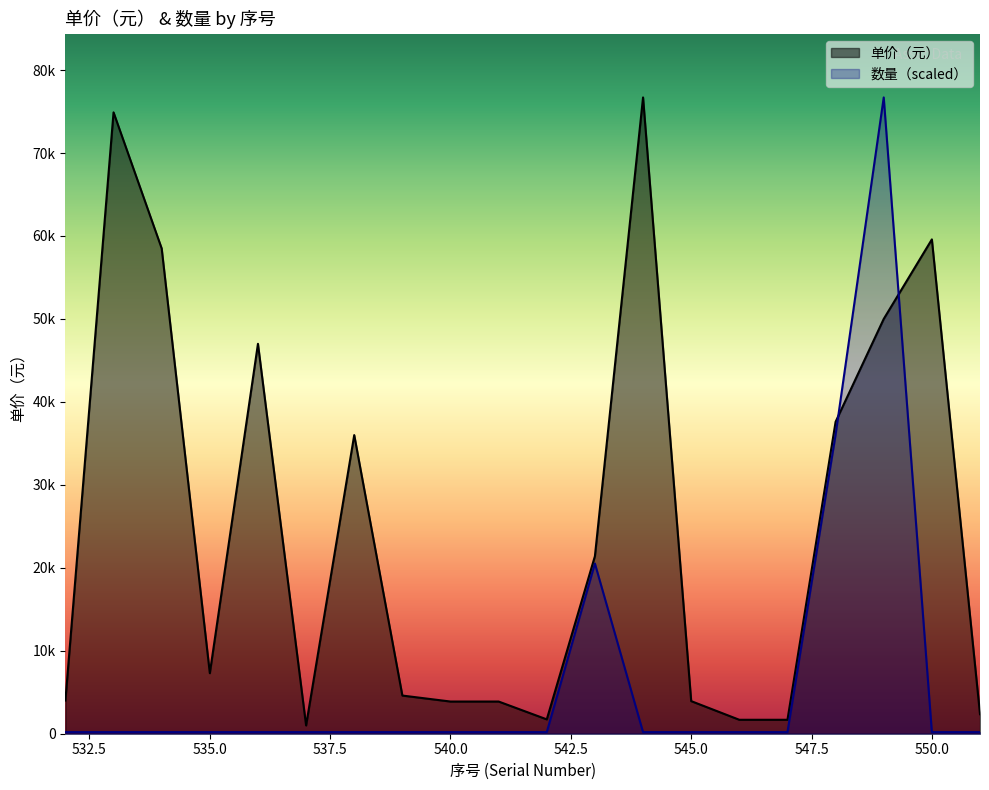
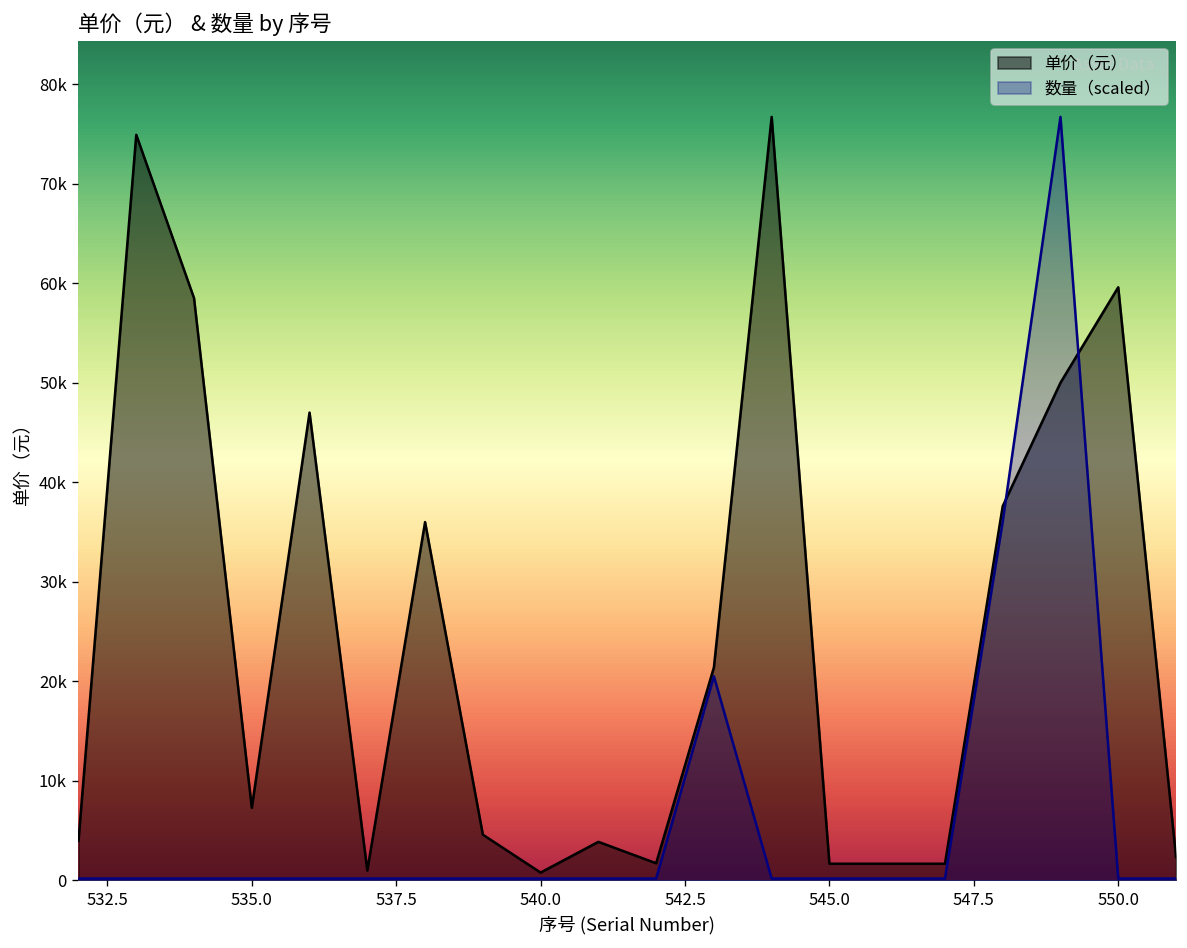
  {
    "单价（元）": {
      "535.0": 7000,
-     "540.0": 4000,
-     "545.0": 4000,
+     "540.0": 1000,
+     "545.0": 2000,
      "550.0": 60000
    },
    "数量（scaled）": {
      "535.0": 0,
      "540.0": 0,
      "545.0": 0,
      "550.0": 0
    }
  }
